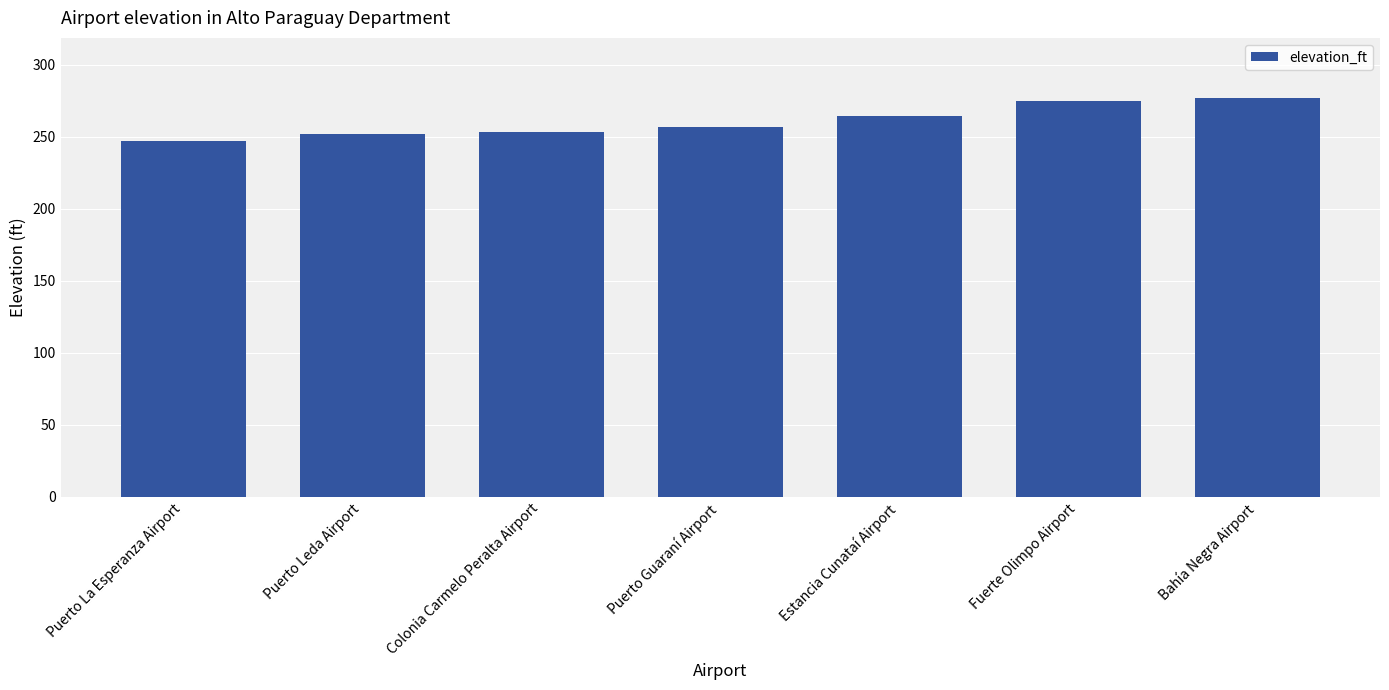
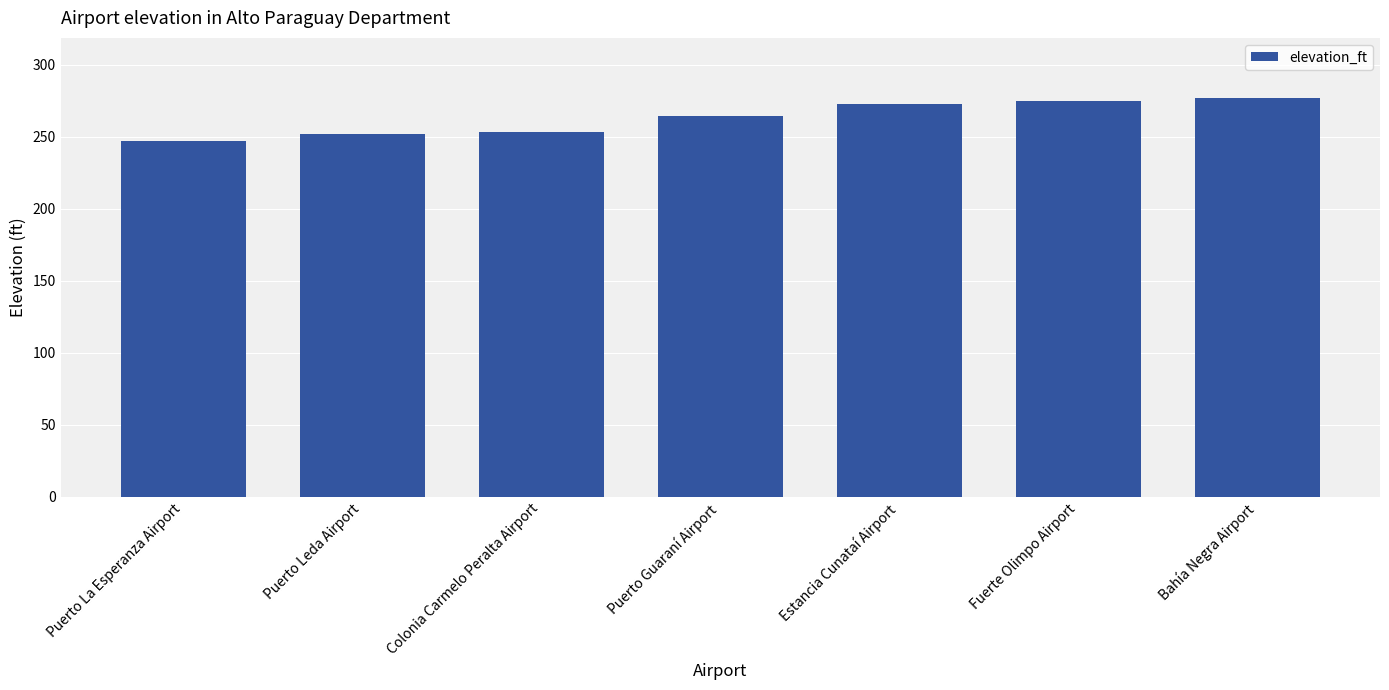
  {
    "Puerto La Esperanza Airport": 247,
    "Puerto Leda Airport": 252,
    "Colonia Carmelo Peralta Airport": 253,
-   "Puerto Guaraní Airport": 257,
-   "Estancia Cunataí Airport": 264,
+   "Puerto Guaraní Airport": 264,
+   "Estancia Cunataí Airport": 273,
    "Fuerte Olimpo Airport": 275,
    "Bahía Negra Airport": 277
  }
